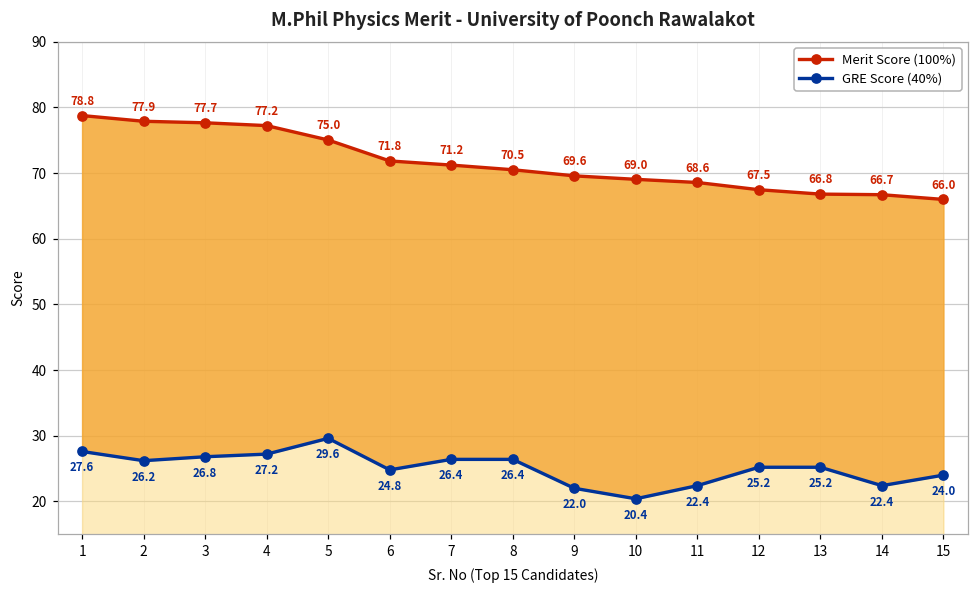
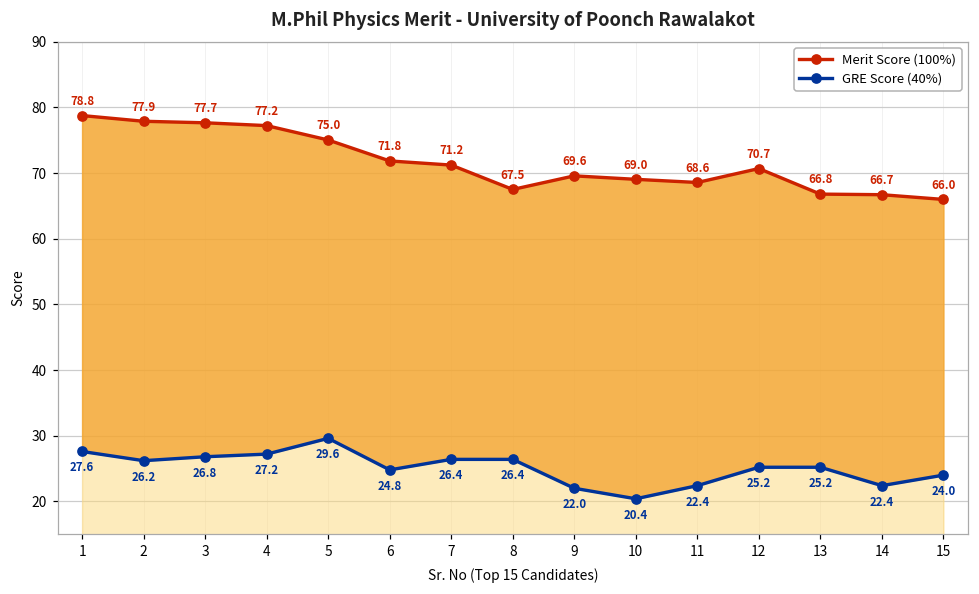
  {
    "Merit Score (100%)": {
      "1": 78.8,
      "2": 77.9,
      "3": 77.7,
      "4": 77.2,
      "5": 75.0,
      "6": 71.8,
      "7": 71.2,
-     "8": 70.5,
+     "8": 67.5,
      "9": 69.6,
      "10": 69.0,
      "11": 68.6,
-     "12": 67.5,
+     "12": 70.7,
      "13": 66.8,
      "14": 66.7,
      "15": 66.0
    },
    "GRE Score (40%)": {
      "1": 27.6,
      "2": 26.2,
      "3": 26.8,
      "4": 27.2,
      "5": 29.6,
      "6": 24.8,
      "7": 26.4,
      "8": 26.4,
      "9": 22.0,
      "10": 20.4,
      "11": 22.4,
      "12": 25.2,
      "13": 25.2,
      "14": 22.4,
      "15": 24.0
    }
  }
